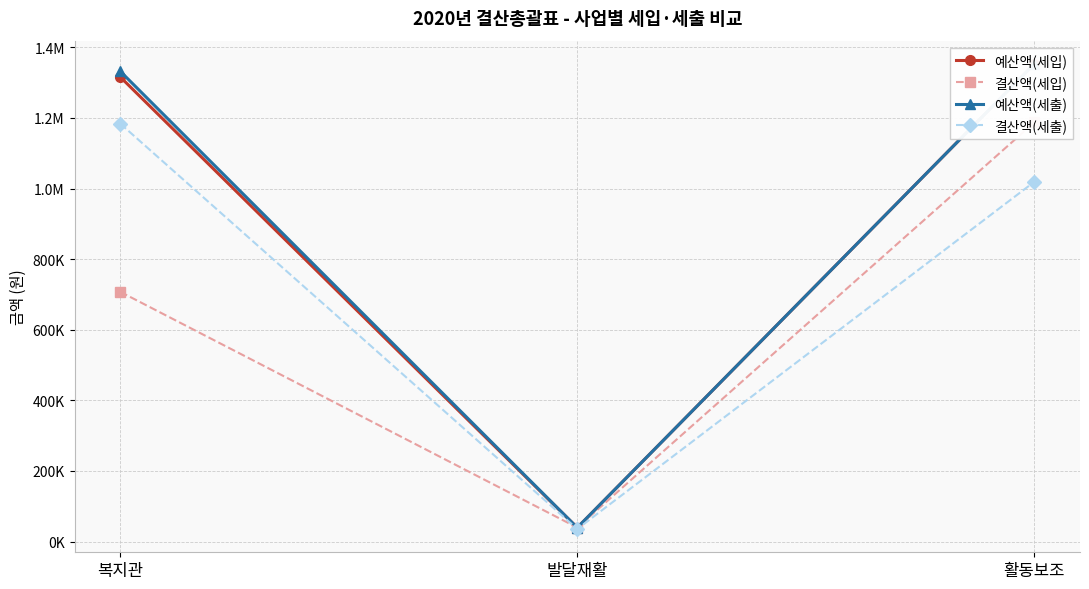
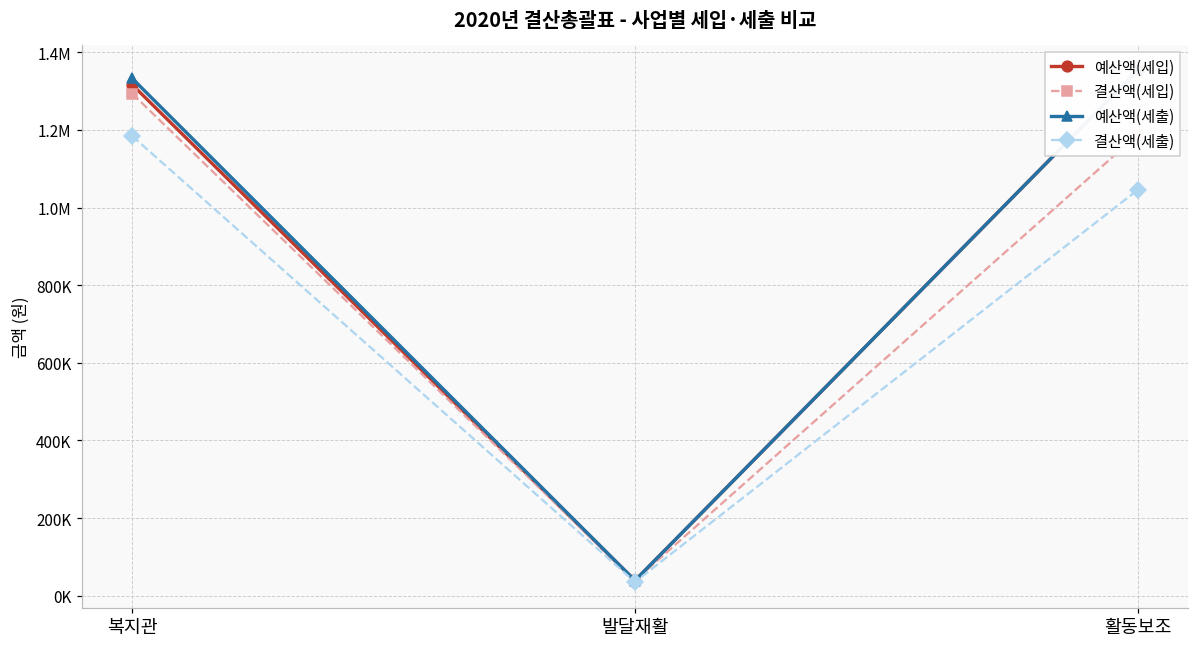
  {
    "예산액(세입)": {
      "복지관": 1320000
    },
    "결산액(세입)": {
-     "복지관": 710000
+     "복지관": 1290000
    },
    "예산액(세출)": {
      "복지관": 1330000
    },
    "결산액(세출)": {
      "복지관": 1180000,
-     "활동보조": 1020000
+     "활동보조": 1050000
    }
  }
